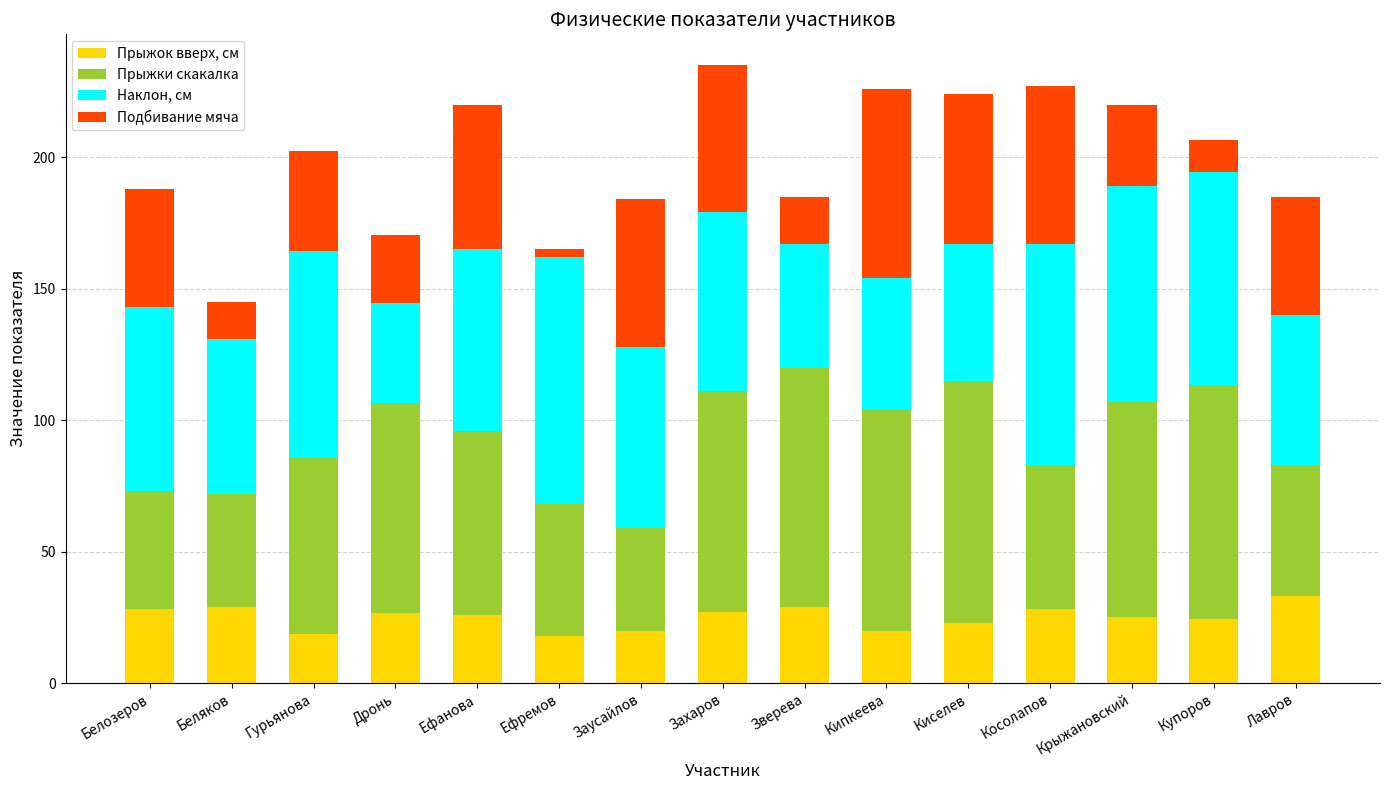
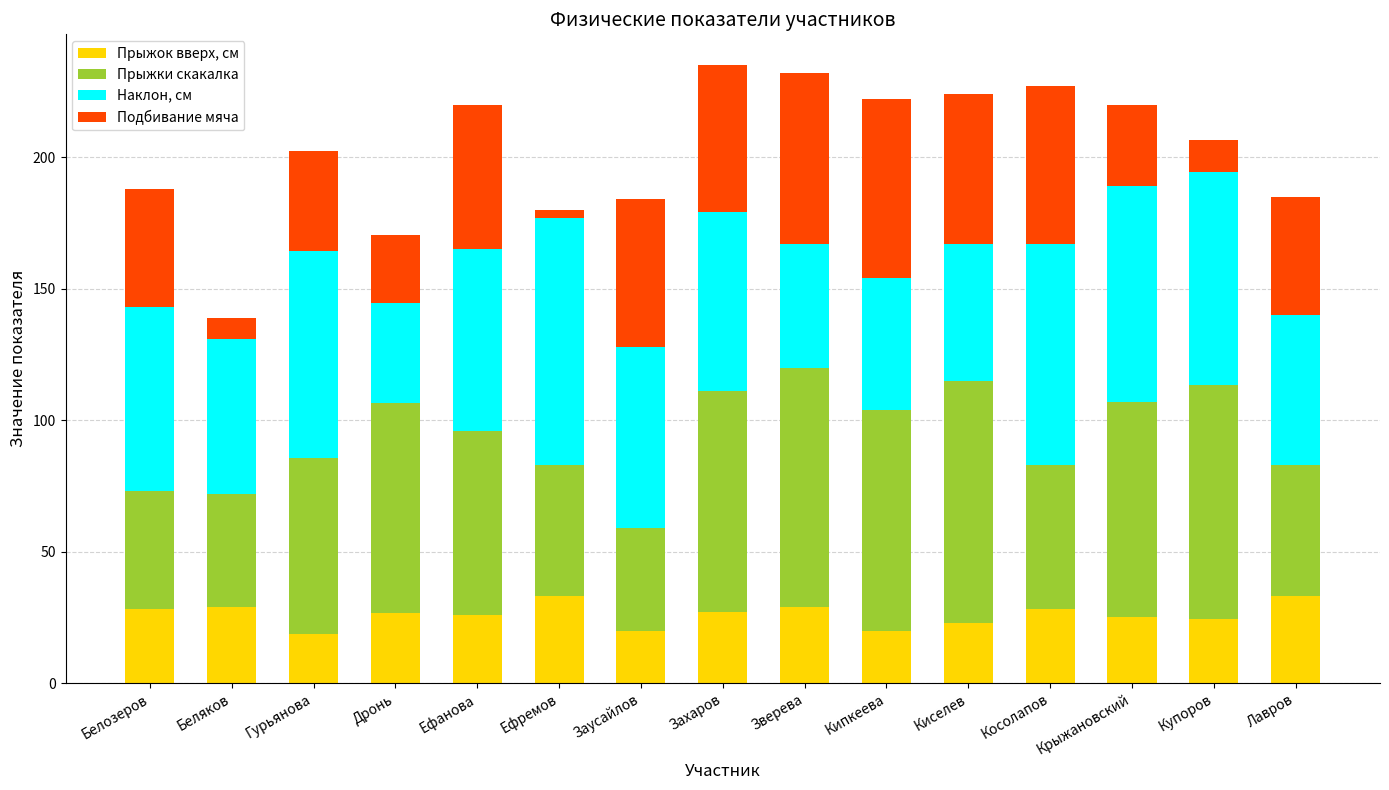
  {
    "Прыжок вверх, см": {
      "Белозеров": 28,
      "Беляков": 29,
      "Гурьянова": 19,
      "Дронь": 27,
      "Ефанова": 26,
-     "Ефремов": 18,
+     "Ефремов": 33,
      "Заусайлов": 20,
      "Захаров": 27,
      "Зверева": 29,
      "Кипкеева": 20,
      "Киселев": 23,
      "Косолапов": 28,
      "Крыжановский": 25,
      "Купоров": 25,
      "Лавров": 33
    },
    "Прыжки скакалка": {
      "Белозеров": 45,
      "Беляков": 43,
      "Гурьянова": 67,
      "Дронь": 80,
      "Ефанова": 70,
      "Ефремов": 50,
      "Заусайлов": 39,
      "Захаров": 84,
      "Зверева": 91,
      "Кипкеева": 84,
      "Киселев": 92,
      "Косолапов": 55,
      "Крыжановский": 82,
      "Купоров": 89,
      "Лавров": 50
    },
    "Наклон, см": {
      "Белозеров": 70,
      "Беляков": 59,
      "Гурьянова": 79,
      "Дронь": 38,
      "Ефанова": 69,
      "Ефремов": 94,
      "Заусайлов": 69,
      "Захаров": 68,
      "Зверева": 47,
      "Кипкеева": 50,
      "Киселев": 52,
      "Косолапов": 84,
      "Крыжановский": 82,
      "Купоров": 81,
      "Лавров": 57
    },
    "Подбивание мяча": {
      "Белозеров": 45,
-     "Беляков": 14,
+     "Беляков": 8,
      "Гурьянова": 38,
      "Дронь": 26,
      "Ефанова": 55,
      "Ефремов": 3,
      "Заусайлов": 56,
      "Захаров": 56,
-     "Зверева": 18,
-     "Кипкеева": 72,
+     "Зверева": 65,
+     "Кипкеева": 68,
      "Киселев": 57,
      "Косолапов": 60,
      "Крыжановский": 31,
      "Купоров": 12,
      "Лавров": 45
    }
  }
